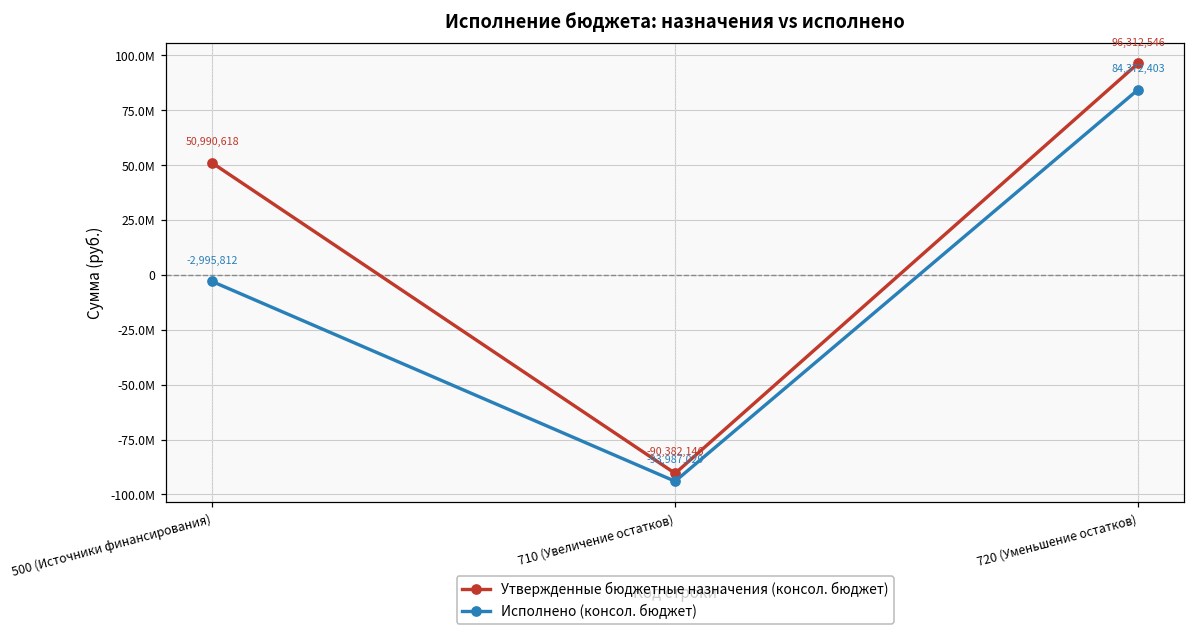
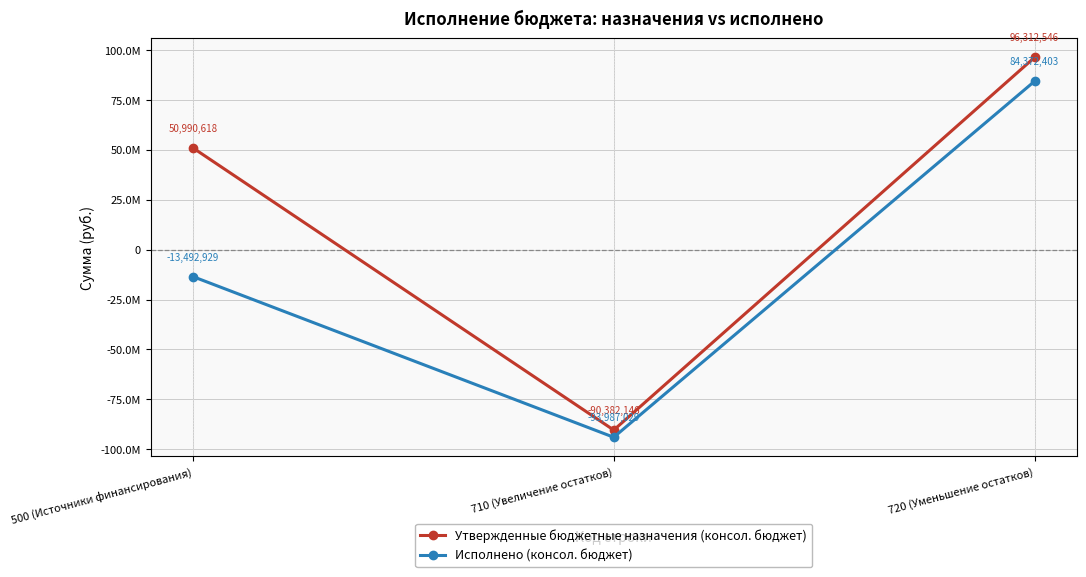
  {
    "Утвержденные бюджетные назначения (консол. бюджет)": {
      "500 (Источники финансирования)": "50,990,618",
      "720 (Уменьшение остатков)": "96,312,546"
    },
    "Исполнено (консол. бюджет)": {
-     "500 (Источники финансирования)": "-2,995,812"
+     "500 (Источники финансирования)": "-13,492,929"
    }
  }
